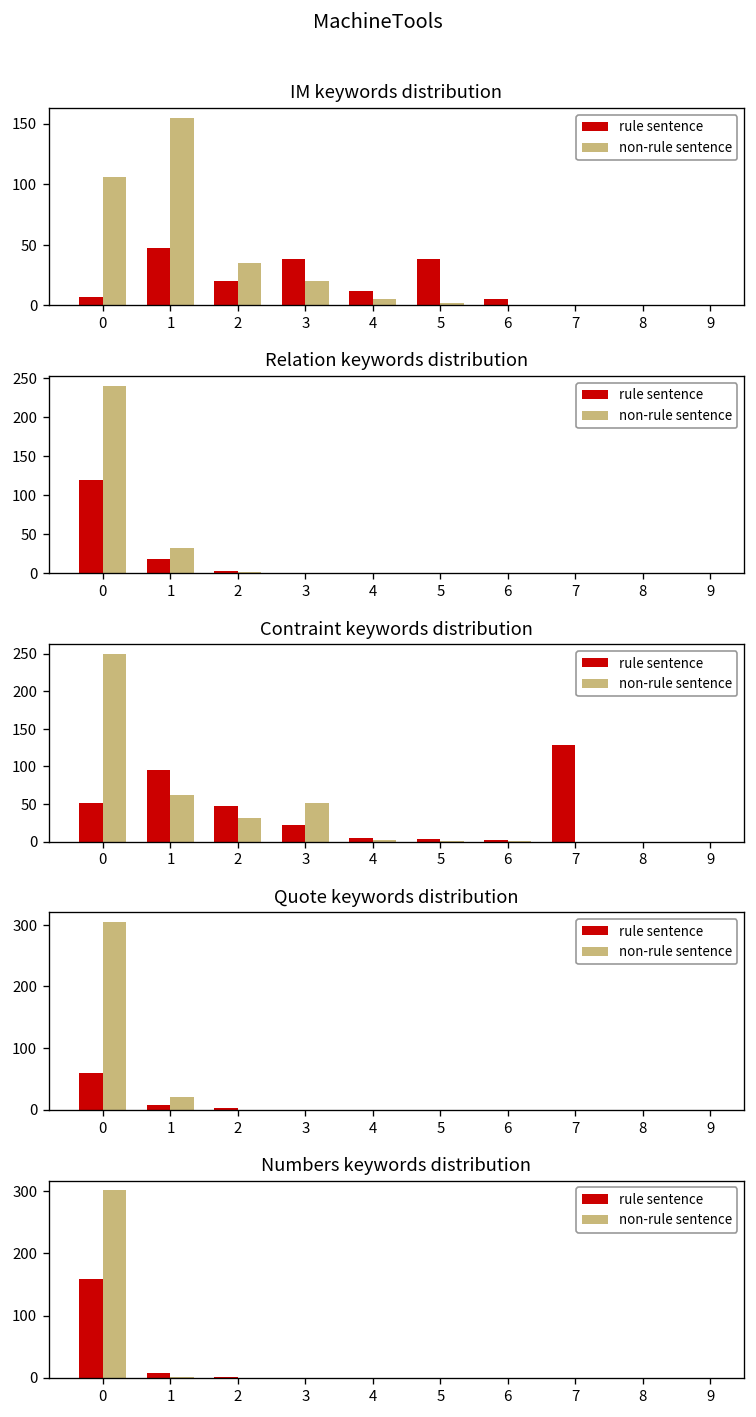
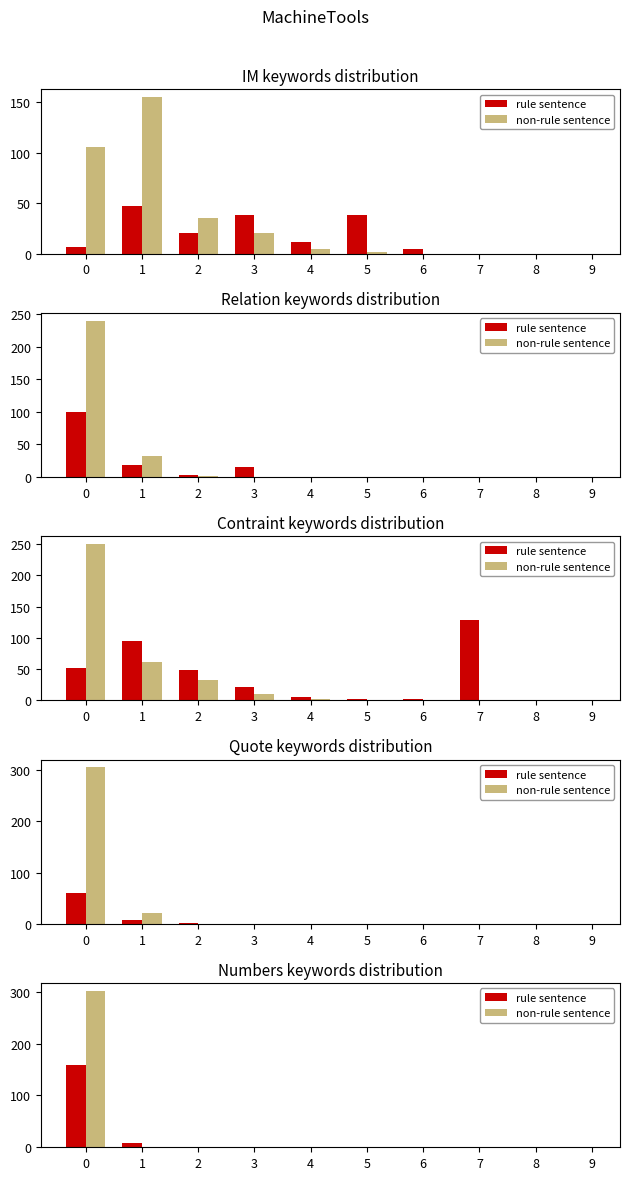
  {
    "IM keywords distribution": {
      "rule sentence": {
        "0": 7,
        "1": 47,
        "2": 20,
        "3": 38,
        "4": 12,
        "5": 38,
        "6": 5,
        "7": 0,
        "8": 0,
        "9": 0
      },
      "non-rule sentence": {
        "0": 106,
        "1": 155,
        "2": 35,
        "3": 20,
        "4": 5,
        "6": 0,
        "7": 0,
        "8": 0,
        "9": 0
      }
    },
    "Relation keywords distribution": {
      "rule sentence": {
-       "0": 120,
+       "0": 100,
        "1": 20,
-       "3": 0,
+       "3": 20,
        "4": 0,
        "5": 0,
        "6": 0,
        "7": 0,
        "8": 0,
        "9": 0
      },
      "non-rule sentence": {
        "0": 240,
        "1": 30,
        "3": 0,
        "4": 0,
        "5": 0,
        "6": 0,
        "7": 0,
        "8": 0,
        "9": 0
      }
    },
    "Contraint keywords distribution": {
      "rule sentence": {
        "0": 50,
        "1": 100,
        "2": 50,
        "3": 20,
        "4": 10,
        "7": 130,
        "8": 0,
        "9": 0
      },
      "non-rule sentence": {
        "0": 250,
        "1": 60,
        "2": 30,
-       "3": 50,
+       "3": 10,
        "7": 0,
        "8": 0,
        "9": 0
      }
    },
    "Quote keywords distribution": {
      "rule sentence": {
        "0": 60,
        "1": 10,
        "3": 0,
        "4": 0,
        "5": 0,
        "6": 0,
        "7": 0,
        "8": 0,
        "9": 0
      },
      "non-rule sentence": {
        "0": 310,
        "1": 20,
        "2": 0,
        "3": 0,
        "4": 0,
        "5": 0,
        "6": 0,
        "7": 0,
        "8": 0,
        "9": 0
      }
    },
    "Numbers keywords distribution": {
      "rule sentence": {
        "0": 160,
        "1": 10,
        "3": 0,
        "4": 0,
        "5": 0,
        "6": 0,
        "7": 0,
        "8": 0,
        "9": 0
      },
      "non-rule sentence": {
        "0": 300,
        "2": 0,
        "3": 0,
        "4": 0,
        "5": 0,
        "6": 0,
        "7": 0,
        "8": 0,
        "9": 0
      }
    }
  }
